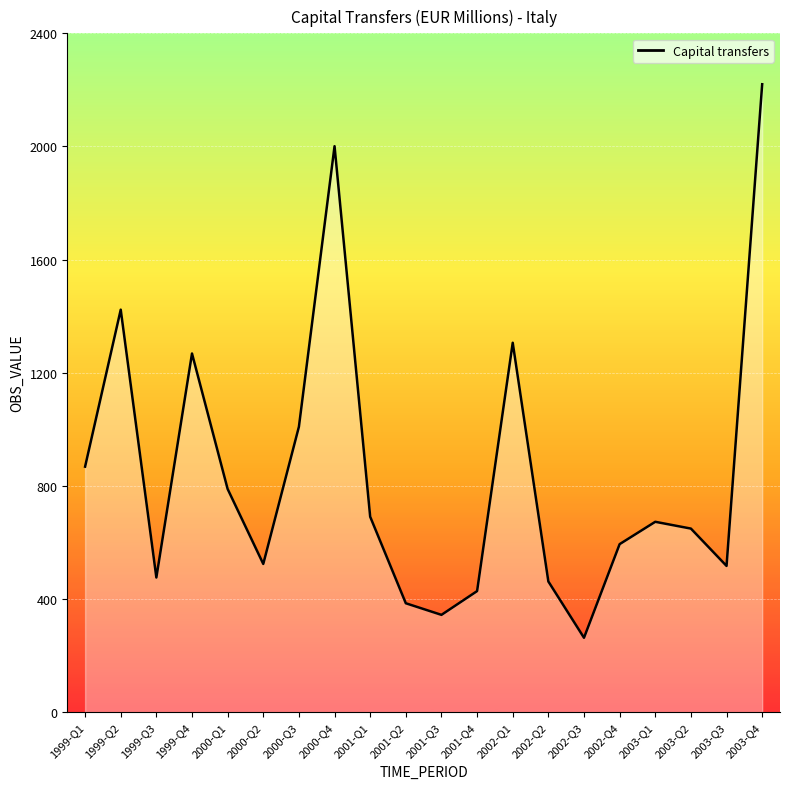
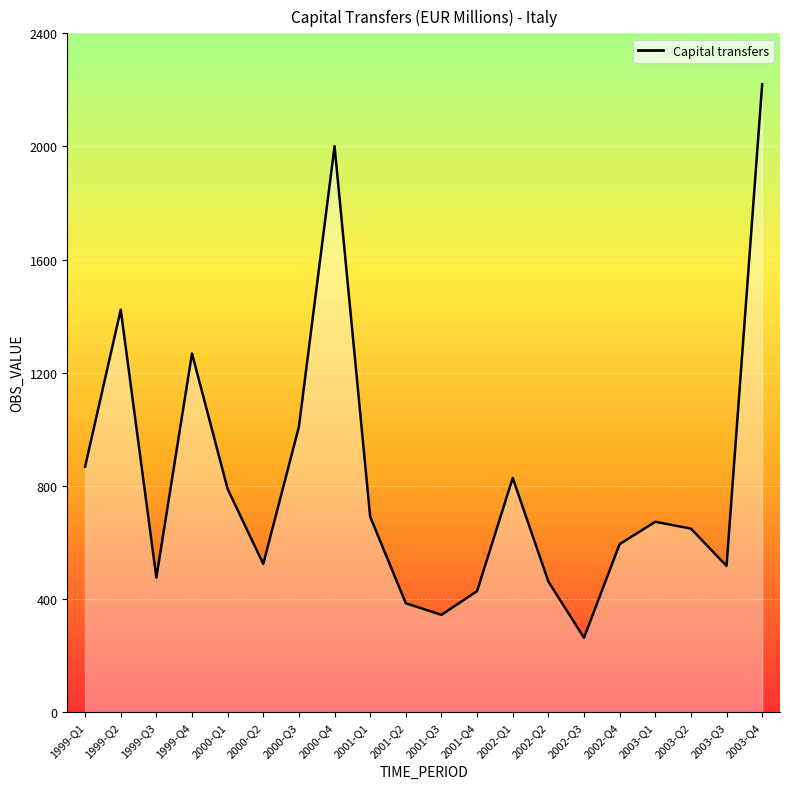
  {
    "1999-Q1": 870,
    "1999-Q2": 1420,
    "1999-Q3": 480,
    "1999-Q4": 1270,
    "2000-Q1": 790,
    "2000-Q2": 520,
    "2000-Q3": 1010,
    "2000-Q4": 2000,
    "2001-Q1": 690,
    "2001-Q2": 390,
    "2001-Q3": 340,
    "2001-Q4": 430,
-   "2002-Q1": 1310,
+   "2002-Q1": 830,
    "2002-Q2": 460,
    "2002-Q3": 260,
    "2002-Q4": 590,
    "2003-Q1": 670,
    "2003-Q2": 650,
    "2003-Q3": 520,
    "2003-Q4": 2220
  }
